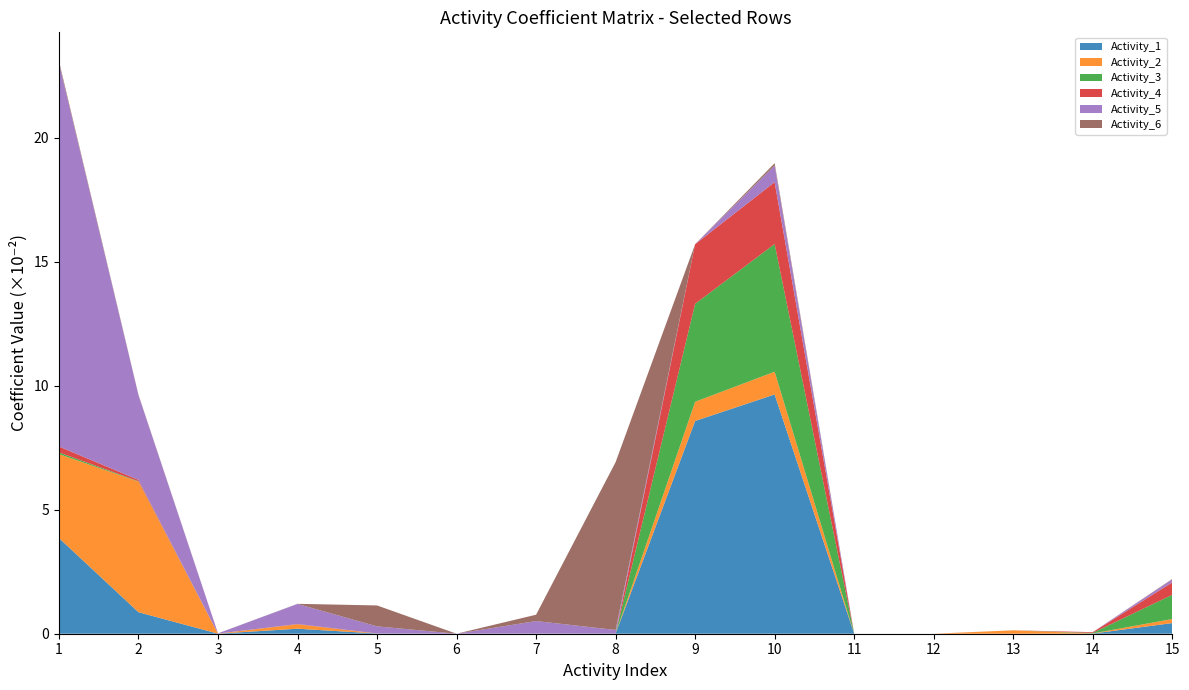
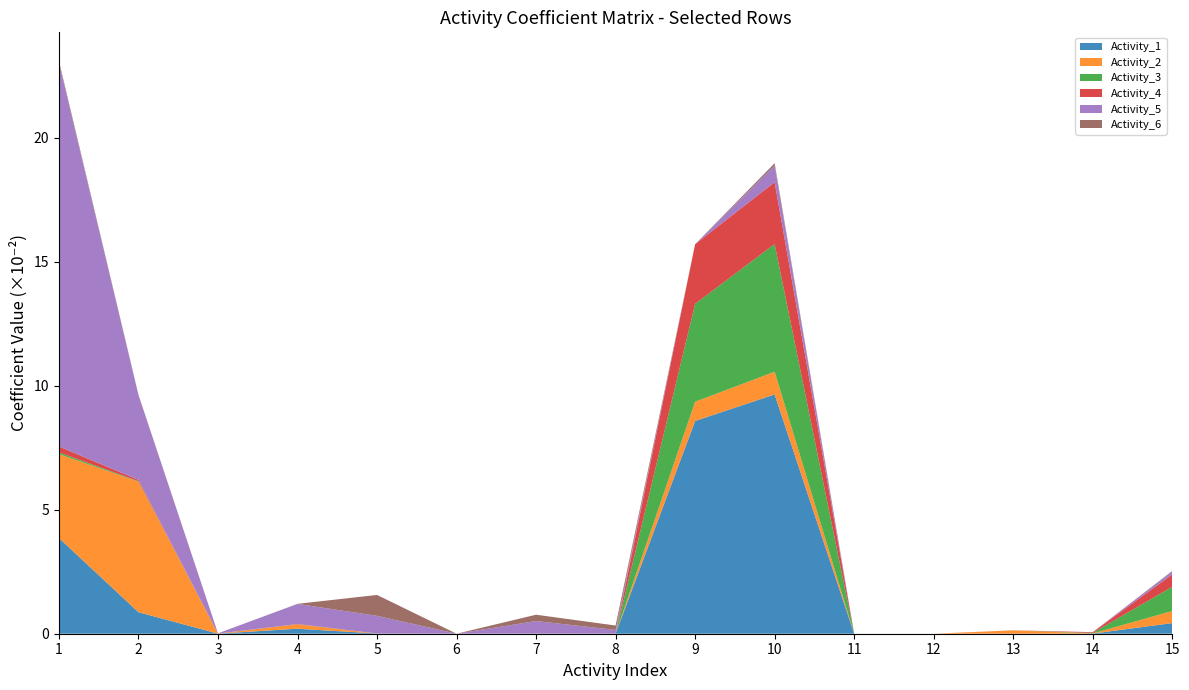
  {
    "Activity_1": {
      "1": 3.9,
      "2": 0.9,
      "4": 0.2,
      "9": 8.6,
      "10": 9.7,
      "15": 0.4
    },
    "Activity_2": {
      "9": 0.8,
      "10": 0.9,
-     "15": 0.2
+     "15": 0.5
    },
    "Activity_3": {
      "9": 4.0,
      "10": 5.2,
      "15": 1.0
    },
    "Activity_4": {
      "1": 0.2,
      "10": 2.5,
      "15": 0.5
    },
    "Activity_5": {
-     "5": 0.3,
+     "5": 0.7,
      "7": 0.5,
      "8": 0.2
    },
    "Activity_6": {
      "5": 0.8,
      "7": 0.3,
-     "8": 6.8
+     "8": 0.2
    }
  }
